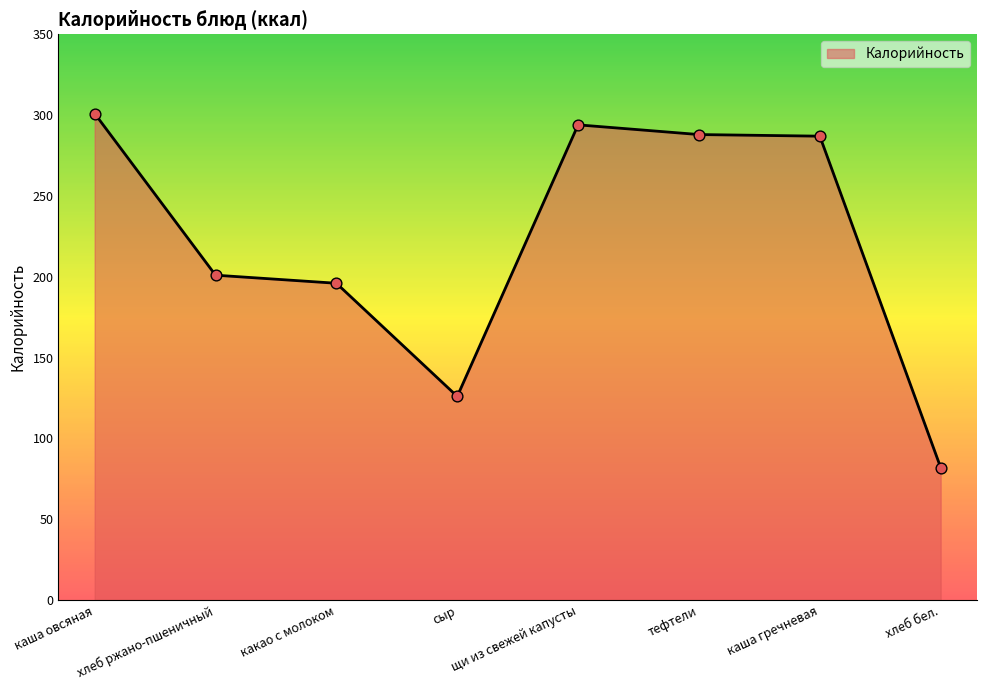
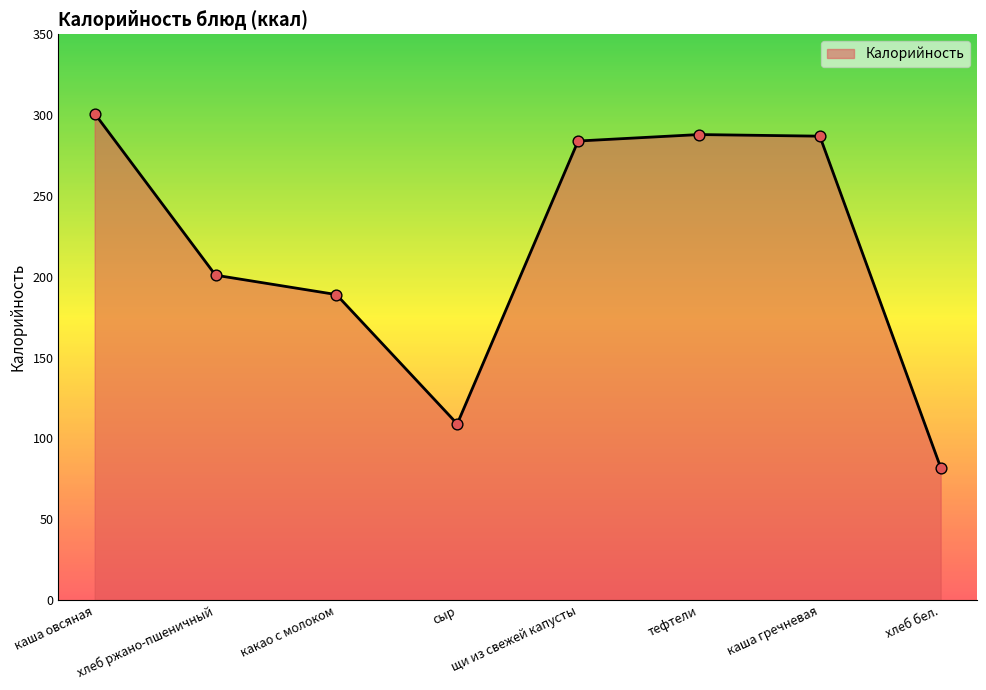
  {
    "каша овсяная": 301,
    "хлеб ржано-пшеничный": 201,
-   "какао с молоком": 196,
-   "сыр": 126,
-   "щи из свежей капусты": 294,
+   "какао с молоком": 189,
+   "сыр": 109,
+   "щи из свежей капусты": 284,
    "тефтели": 288,
    "каша гречневая": 287,
    "хлеб бел.": 82
  }
